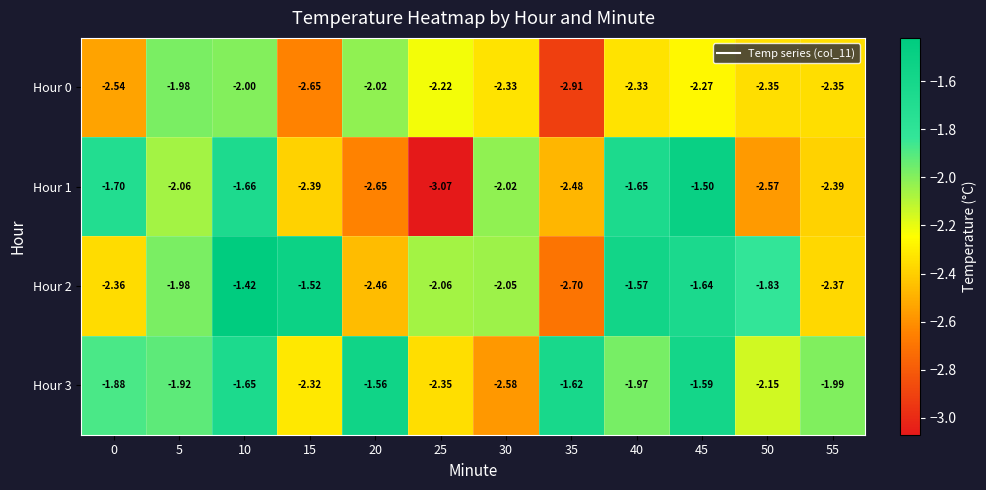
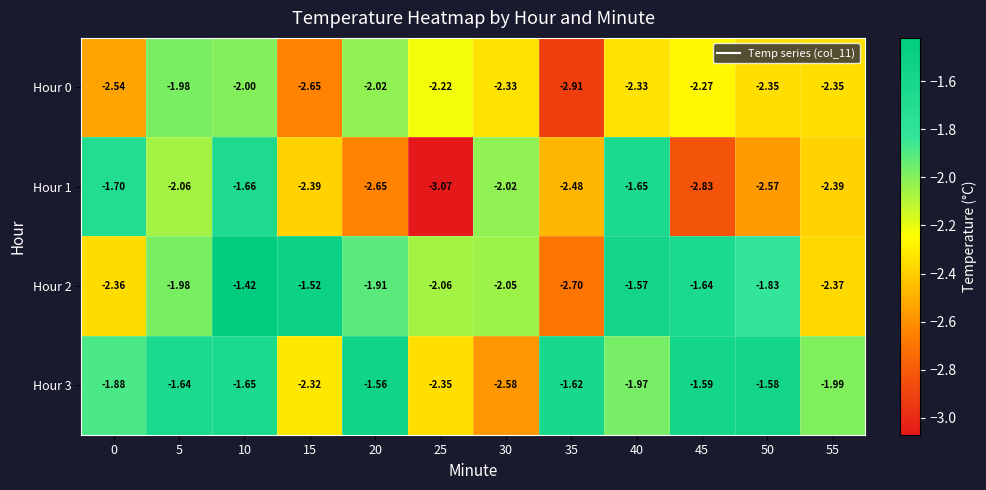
  {
    "Hour 0": {
      "0": -2.54,
      "5": -1.98,
      "10": -2.00,
      "15": -2.65,
      "20": -2.02,
      "25": -2.22,
      "30": -2.33,
      "35": -2.91,
      "40": -2.33,
      "45": -2.27,
      "50": -2.35,
      "55": -2.35
    },
    "Hour 1": {
      "0": -1.70,
      "5": -2.06,
      "10": -1.66,
      "15": -2.39,
      "20": -2.65,
      "25": -3.07,
      "30": -2.02,
      "35": -2.48,
      "40": -1.65,
-     "45": -1.50,
+     "45": -2.83,
      "50": -2.57,
      "55": -2.39
    },
    "Hour 2": {
      "0": -2.36,
      "5": -1.98,
      "10": -1.42,
      "15": -1.52,
-     "20": -2.46,
+     "20": -1.91,
      "25": -2.06,
      "30": -2.05,
      "35": -2.70,
      "40": -1.57,
      "45": -1.64,
      "50": -1.83,
      "55": -2.37
    },
    "Hour 3": {
      "0": -1.88,
-     "5": -1.92,
+     "5": -1.64,
      "10": -1.65,
      "15": -2.32,
      "20": -1.56,
      "25": -2.35,
      "30": -2.58,
      "35": -1.62,
      "40": -1.97,
      "45": -1.59,
-     "50": -2.15,
+     "50": -1.58,
      "55": -1.99
    }
  }
